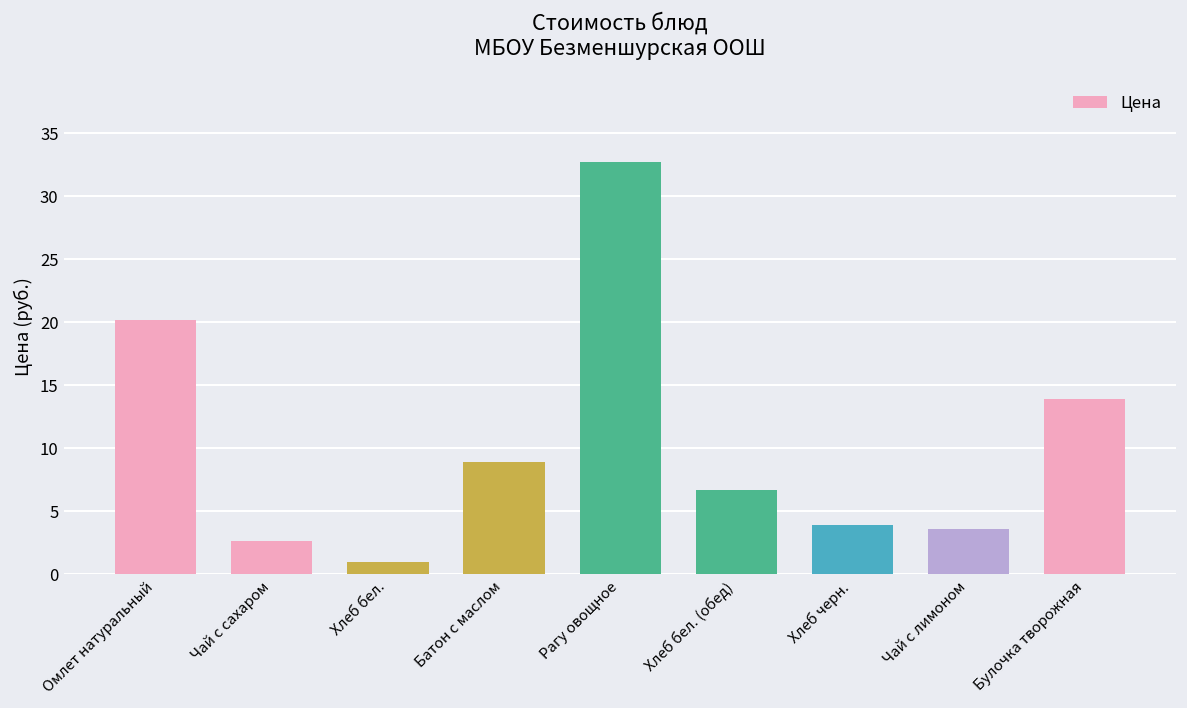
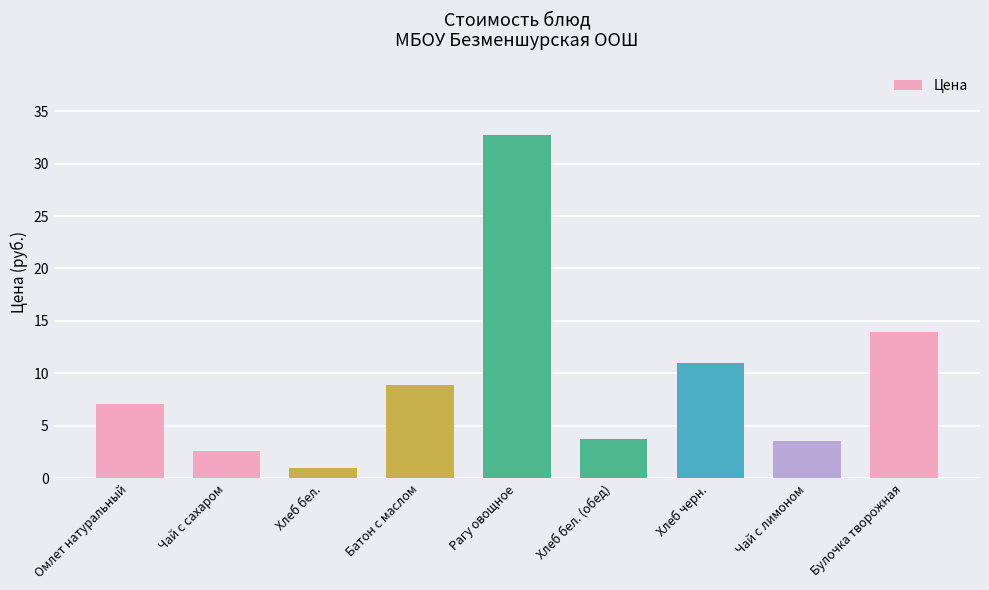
  {
-   "Омлет натуральный": 20.2,
+   "Омлет натуральный": 7.1,
    "Чай с сахаром": 2.7,
    "Хлеб бел.": 1.0,
    "Батон с маслом": 8.9,
    "Рагу овощное": 32.7,
-   "Хлеб бел. (обед)": 6.7,
-   "Хлеб черн.": 3.9,
+   "Хлеб бел. (обед)": 3.8,
+   "Хлеб черн.": 11.0,
    "Чай с лимоном": 3.6,
    "Булочка творожная": 13.9
  }
